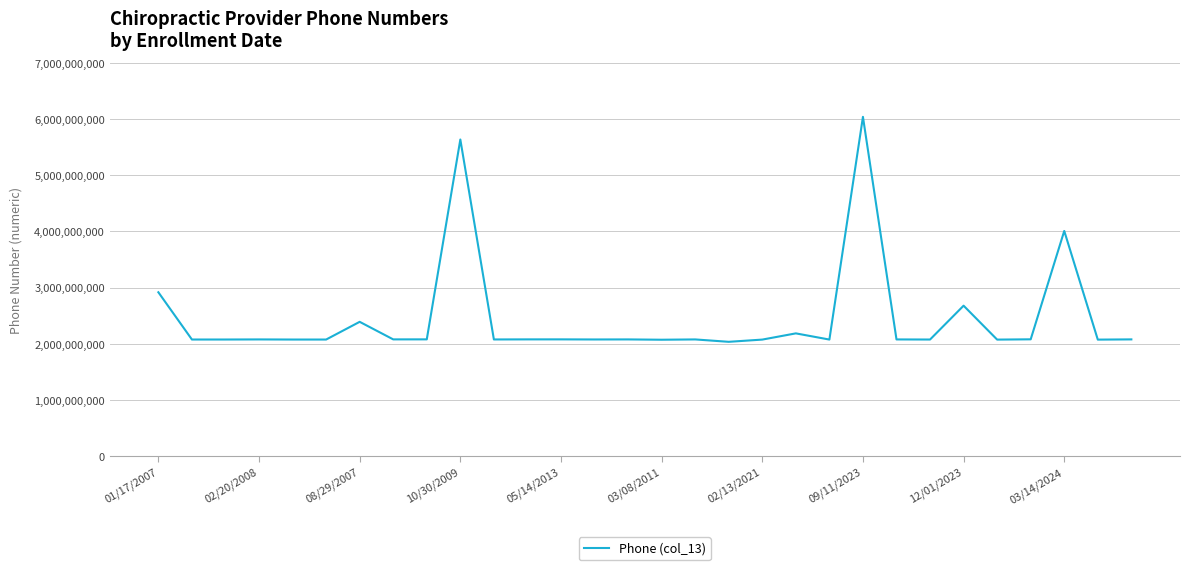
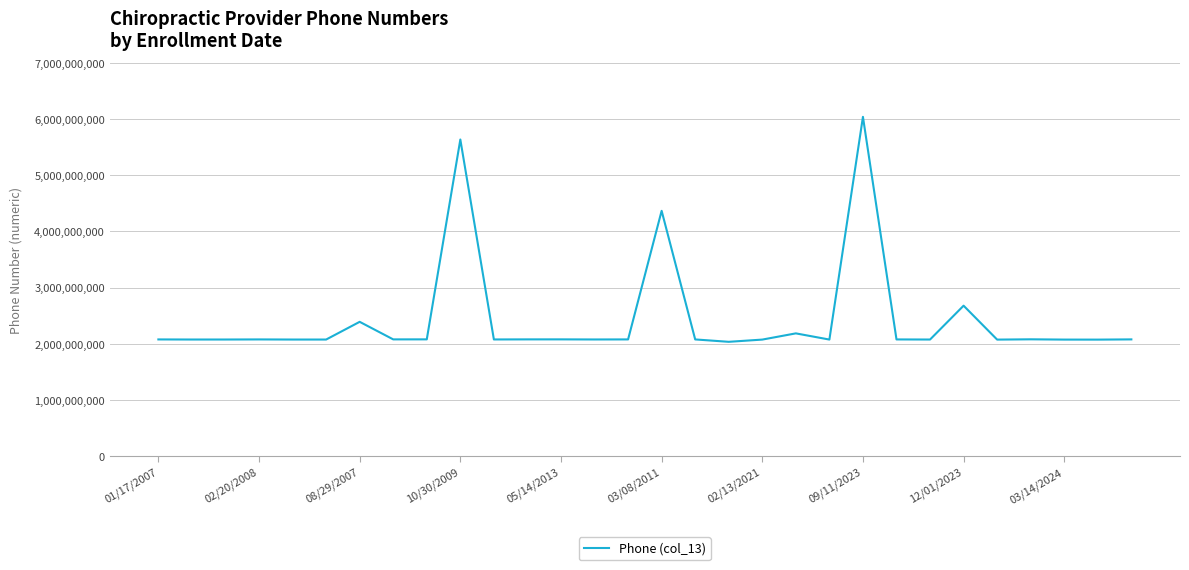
  {
-   "01/17/2007": "2,900,000,000",
+   "01/17/2007": "2,100,000,000",
    "02/20/2008": "2,100,000,000",
    "08/29/2007": "2,400,000,000",
    "10/30/2009": "5,600,000,000",
    "05/14/2013": "2,100,000,000",
-   "03/08/2011": "2,100,000,000",
+   "03/08/2011": "4,400,000,000",
    "02/13/2021": "2,100,000,000",
    "09/11/2023": "6,000,000,000",
    "12/01/2023": "2,700,000,000",
-   "03/14/2024": "4,000,000,000"
+   "03/14/2024": "2,100,000,000"
  }
